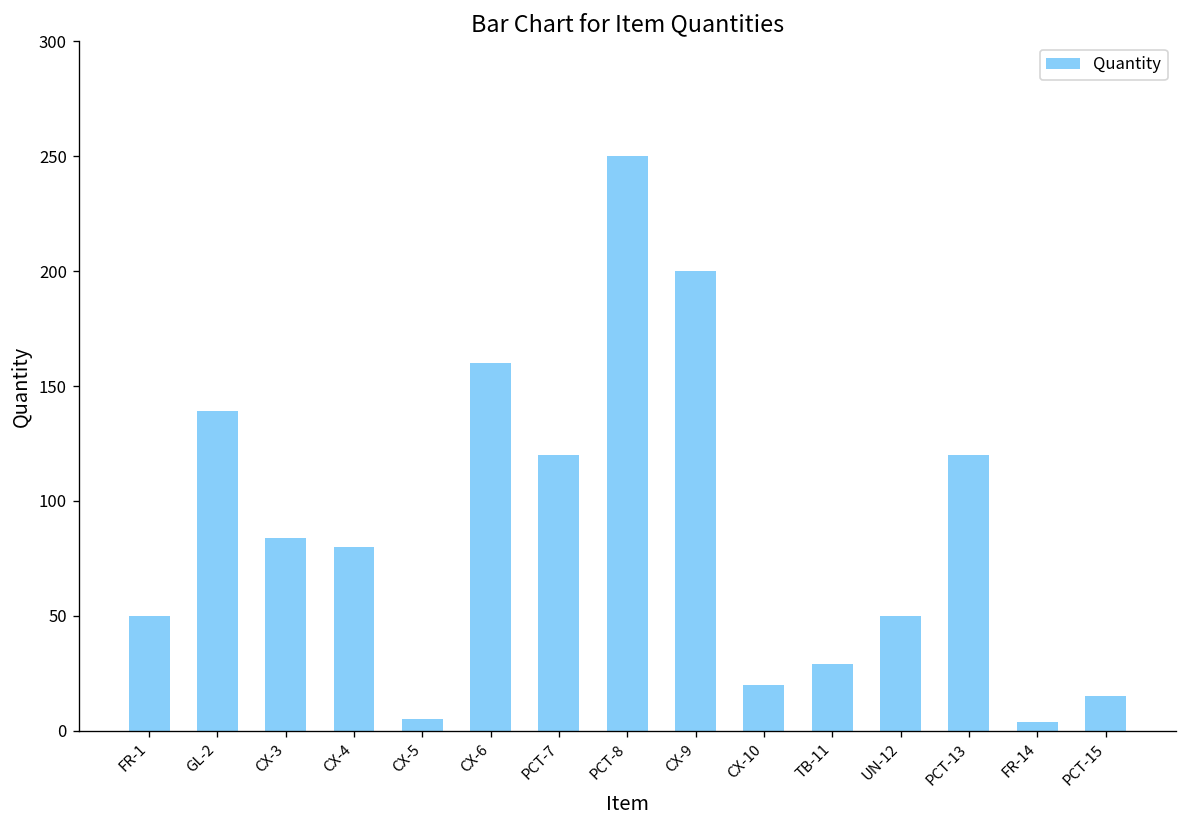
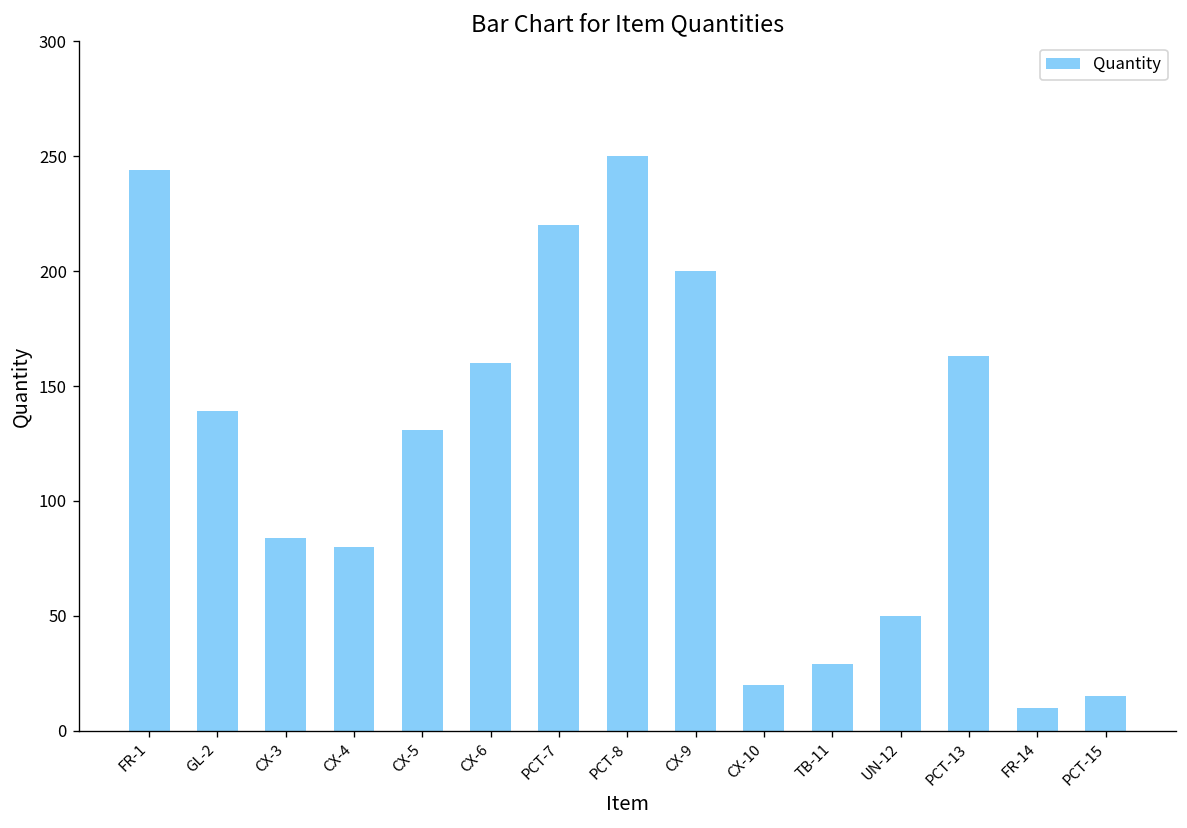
  {
-   "FR-1": 50,
+   "FR-1": 244,
    "GL-2": 139,
    "CX-3": 84,
    "CX-4": 80,
-   "CX-5": 5,
+   "CX-5": 131,
    "CX-6": 160,
-   "PCT-7": 120,
+   "PCT-7": 220,
    "PCT-8": 250,
    "CX-9": 200,
    "CX-10": 20,
    "TB-11": 29,
    "UN-12": 50,
-   "PCT-13": 120,
-   "FR-14": 4,
+   "PCT-13": 163,
+   "FR-14": 10,
    "PCT-15": 15
  }
